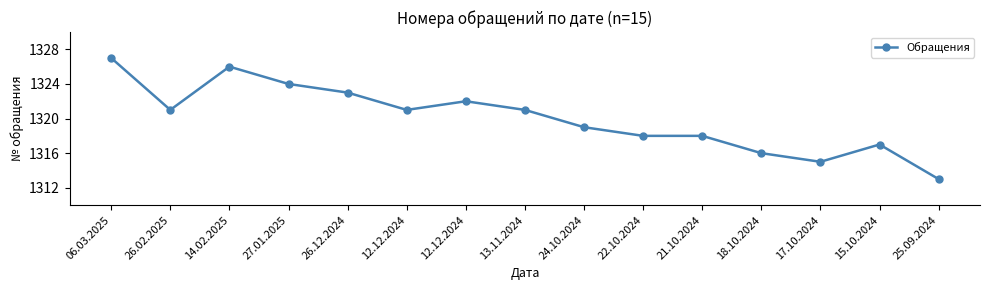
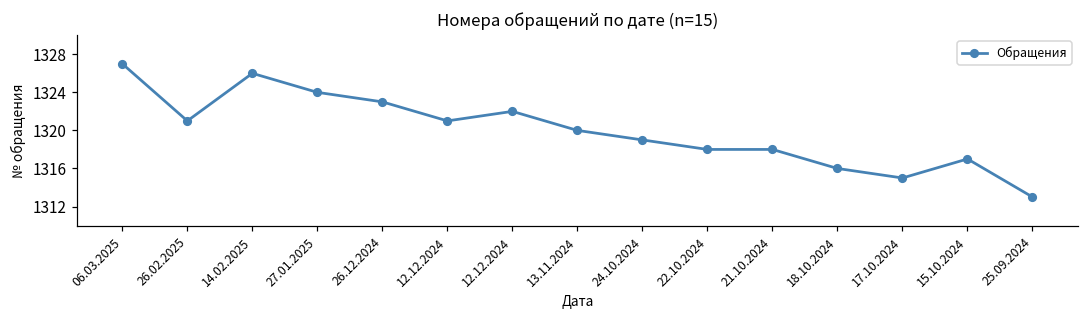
  {
    "06.03.2025": 1327,
    "26.02.2025": 1321,
    "14.02.2025": 1326,
    "27.01.2025": 1324,
    "26.12.2024": 1323,
-   "13.11.2024": 1321,
+   "13.11.2024": 1320,
    "24.10.2024": 1319,
    "22.10.2024": 1318,
    "21.10.2024": 1318,
    "18.10.2024": 1316,
    "17.10.2024": 1315,
    "15.10.2024": 1317,
    "25.09.2024": 1313
  }
